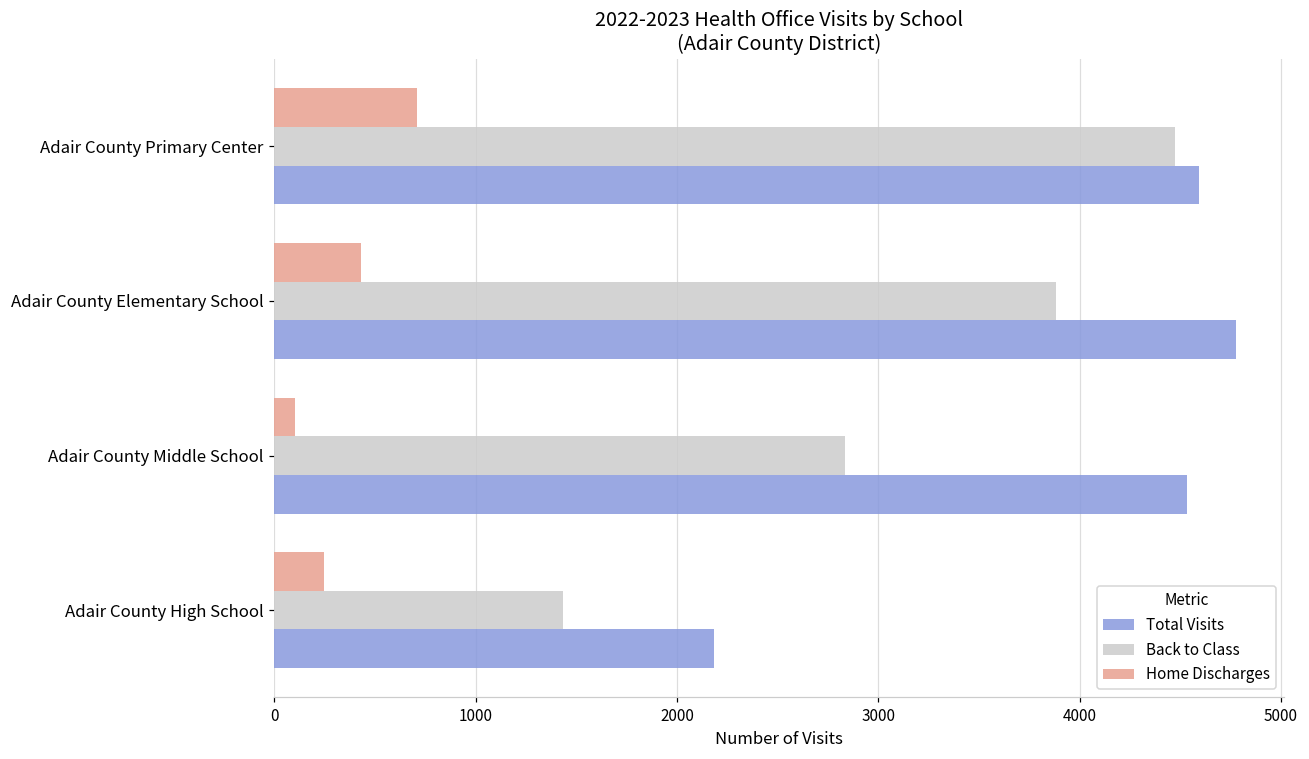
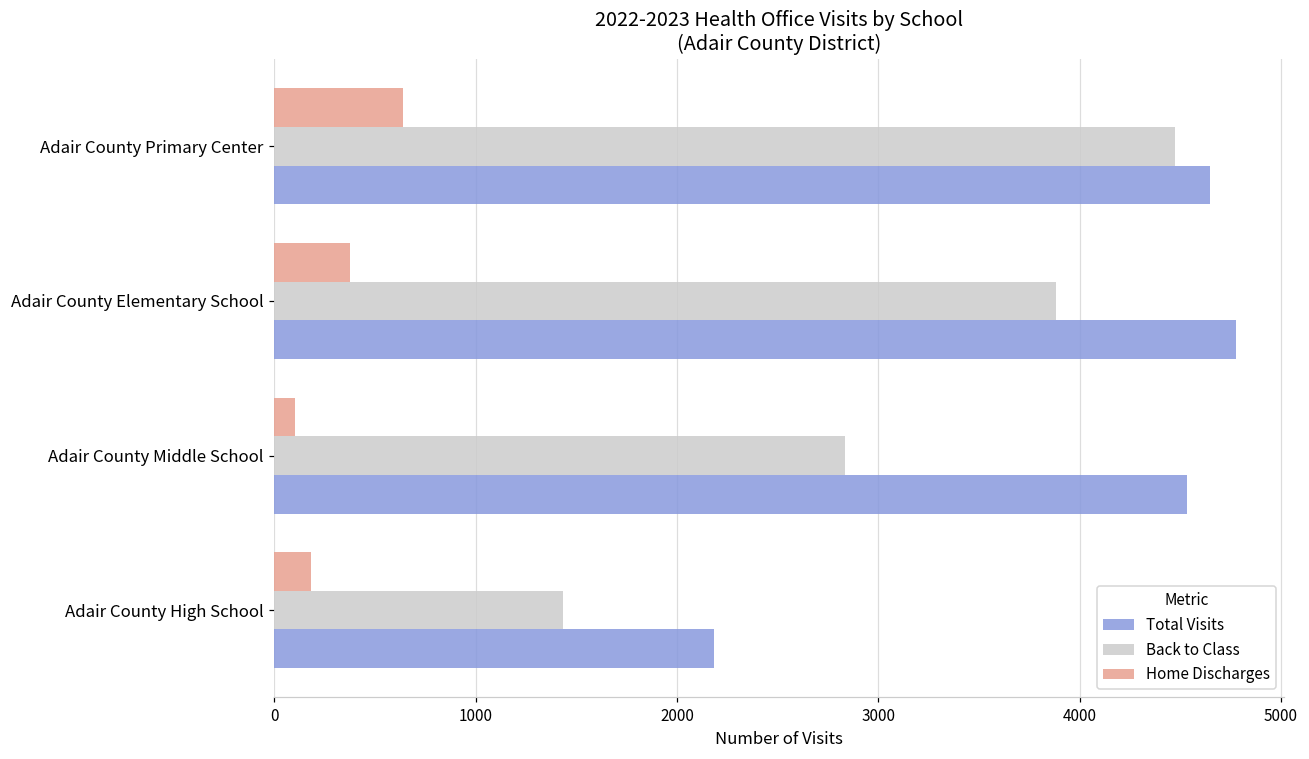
  {
    "Total Visits": {
-     "Adair County Primary Center": 4590,
+     "Adair County Primary Center": 4650,
      "Adair County Elementary School": 4780,
      "Adair County Middle School": 4530,
      "Adair County High School": 2190
    },
    "Back to Class": {
      "Adair County Primary Center": 4470,
      "Adair County Elementary School": 3880,
      "Adair County Middle School": 2830,
      "Adair County High School": 1430
    },
    "Home Discharges": {
-     "Adair County Primary Center": 710,
-     "Adair County Elementary School": 430,
+     "Adair County Primary Center": 640,
+     "Adair County Elementary School": 380,
      "Adair County Middle School": 100,
-     "Adair County High School": 250
+     "Adair County High School": 180
    }
  }
